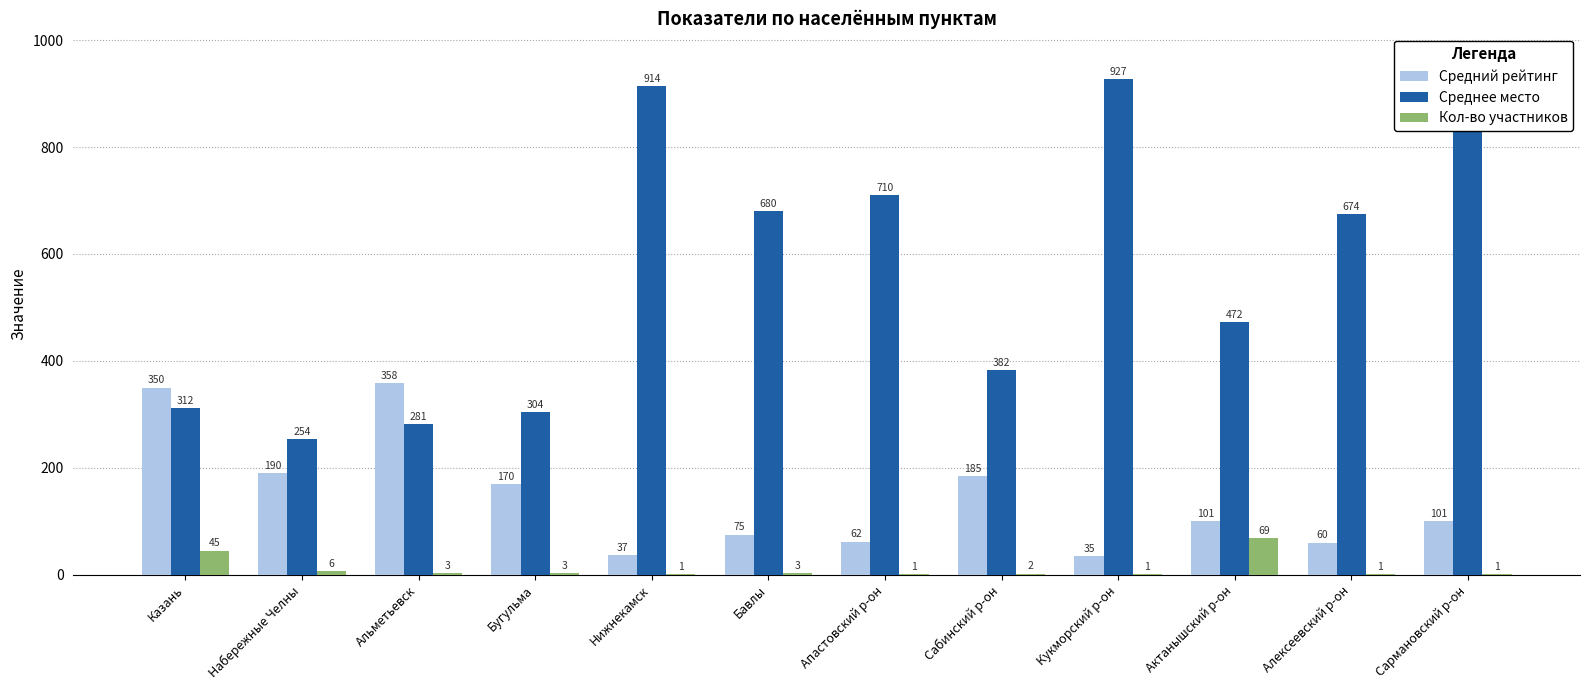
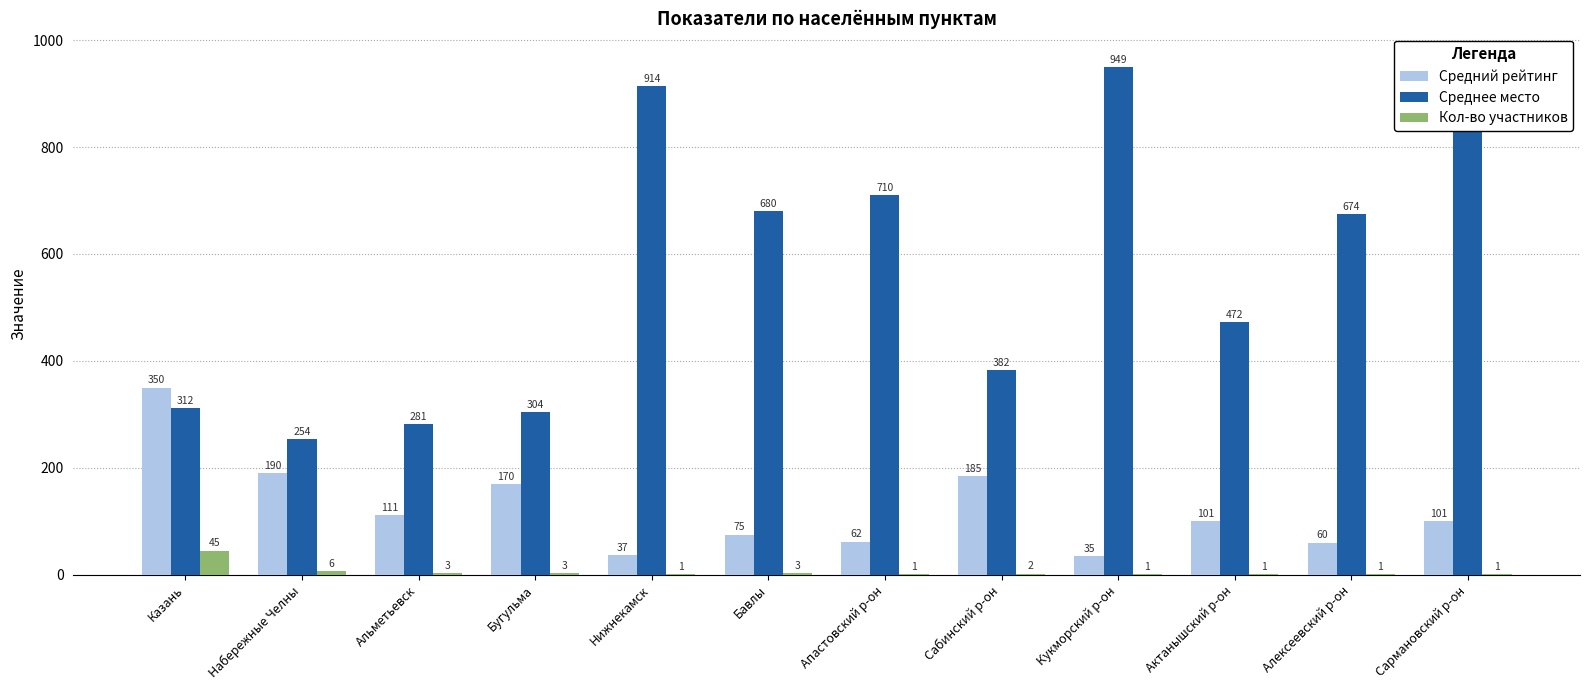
  {
    "Средний рейтинг": {
      "Казань": 350,
      "Набережные Челны": 190,
-     "Альметьевск": 358,
+     "Альметьевск": 111,
      "Бугульма": 170,
      "Нижнекамск": 37,
      "Бавлы": 75,
      "Апастовский р-он": 62,
      "Сабинский р-он": 185,
      "Кукморский р-он": 35,
      "Актанышский р-он": 101,
      "Алексеевский р-он": 60,
      "Сармановский р-он": 101
    },
    "Среднее место": {
      "Казань": 312,
      "Набережные Челны": 254,
      "Альметьевск": 281,
      "Бугульма": 304,
      "Нижнекамск": 914,
      "Бавлы": 680,
      "Апастовский р-он": 710,
      "Сабинский р-он": 382,
-     "Кукморский р-он": 927,
+     "Кукморский р-он": 949,
      "Актанышский р-он": 472,
      "Алексеевский р-он": 674
    },
    "Кол-во участников": {
      "Казань": 45,
      "Набережные Челны": 6,
      "Альметьевск": 3,
      "Бугульма": 3,
      "Нижнекамск": 1,
      "Бавлы": 3,
      "Апастовский р-он": 1,
      "Сабинский р-он": 2,
      "Кукморский р-он": 1,
-     "Актанышский р-он": 69,
+     "Актанышский р-он": 1,
      "Алексеевский р-он": 1,
      "Сармановский р-он": 1
    }
  }
